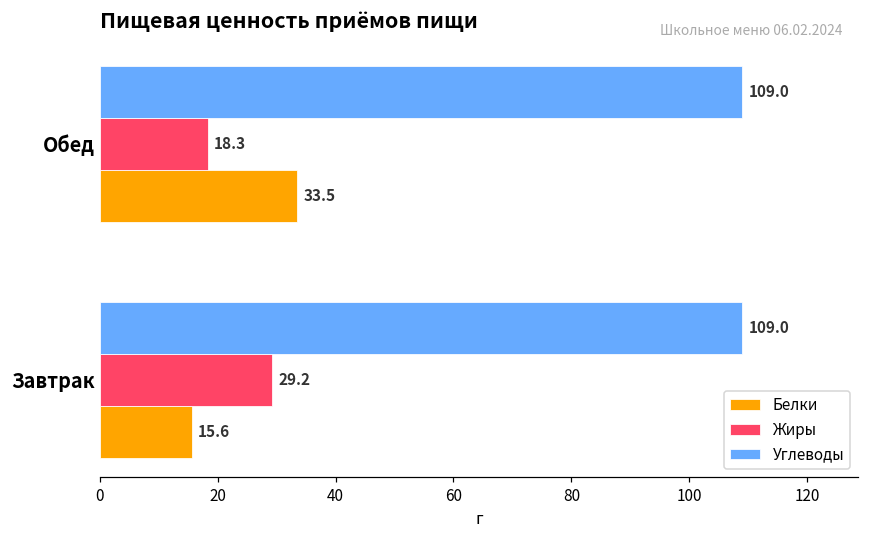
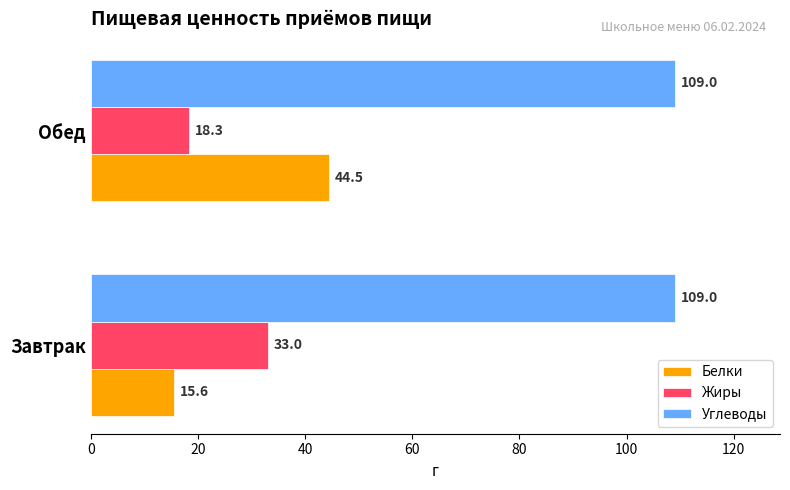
  {
    "Белки": {
-     "Обед": 33.5,
+     "Обед": 44.5,
      "Завтрак": 15.6
    },
    "Жиры": {
      "Обед": 18.3,
-     "Завтрак": 29.2
+     "Завтрак": 33.0
    },
    "Углеводы": {
      "Обед": 109.0,
      "Завтрак": 109.0
    }
  }
